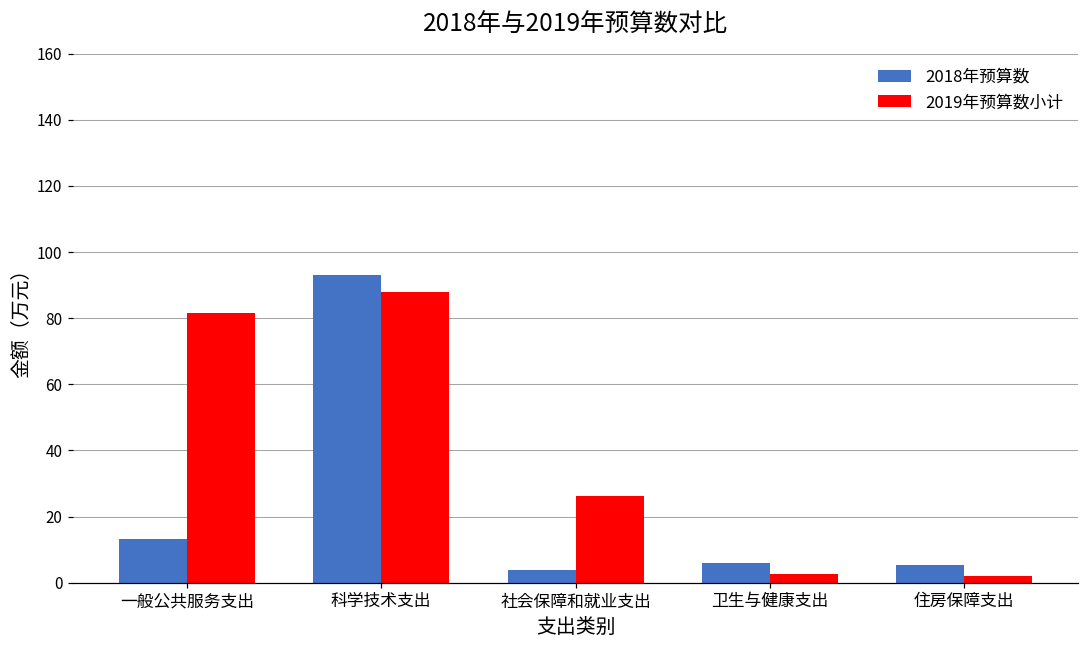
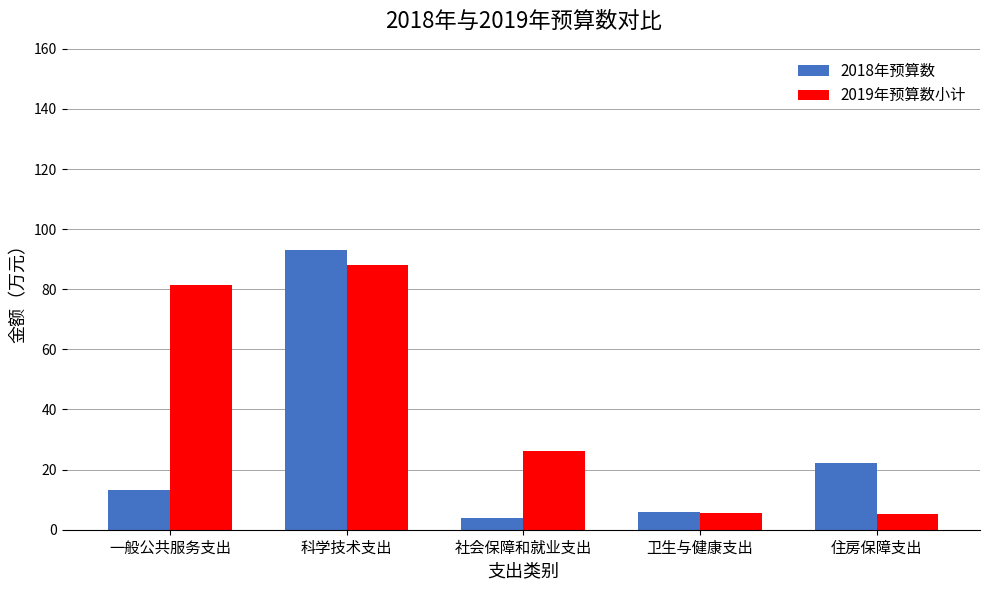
  {
    "2018年预算数": {
      "一般公共服务支出": 13,
      "科学技术支出": 93,
      "社会保障和就业支出": 4,
      "卫生与健康支出": 6,
-     "住房保障支出": 5
+     "住房保障支出": 22
    },
    "2019年预算数小计": {
      "一般公共服务支出": 82,
      "科学技术支出": 88,
      "社会保障和就业支出": 26,
-     "卫生与健康支出": 3,
-     "住房保障支出": 2
+     "卫生与健康支出": 6,
+     "住房保障支出": 5
    }
  }
